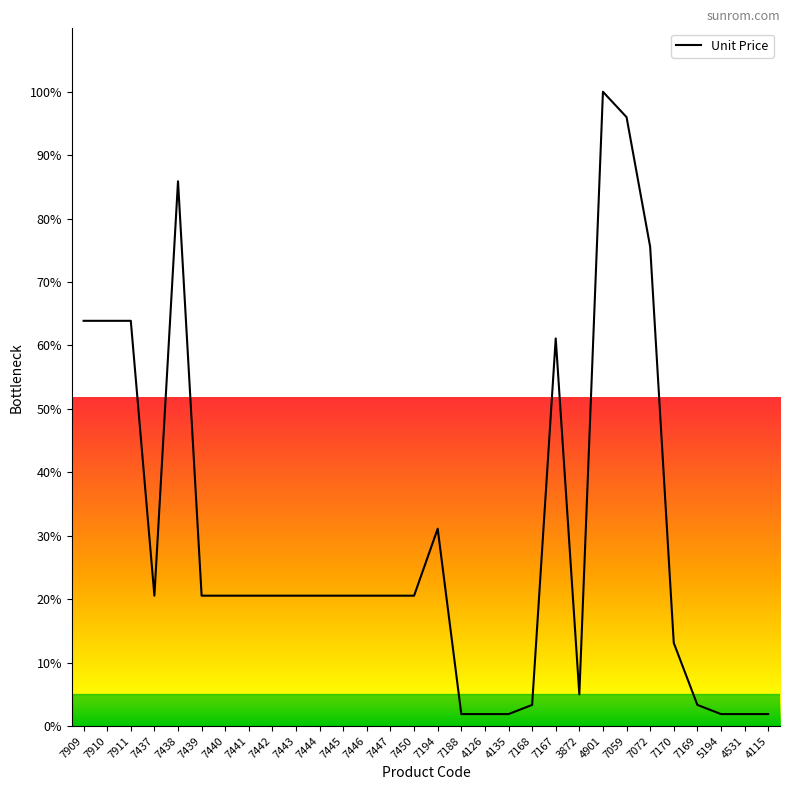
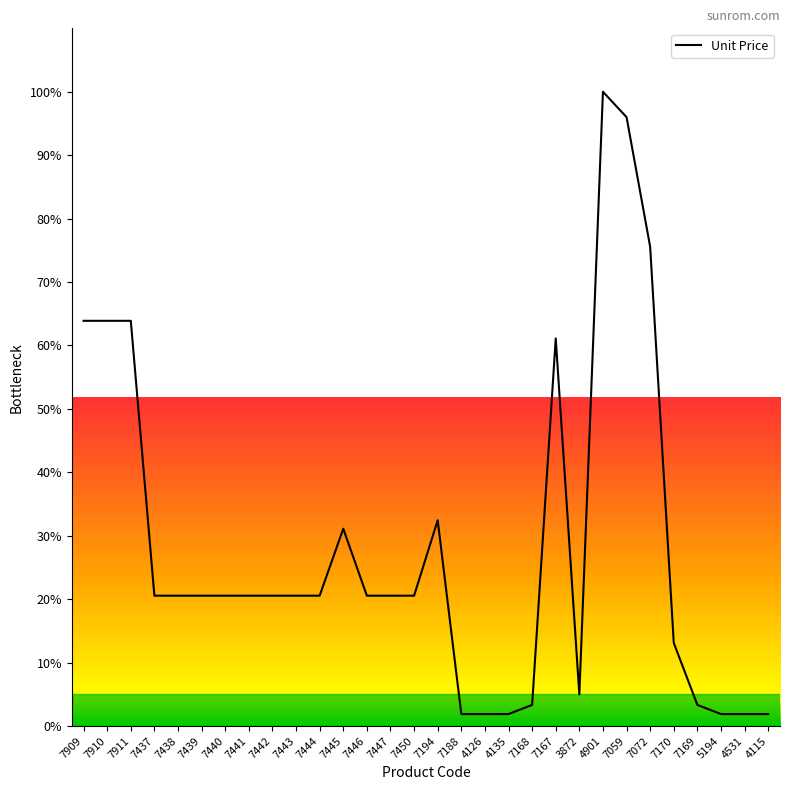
  {
    "7909": "64%",
    "7910": "64%",
    "7911": "64%",
    "7437": "21%",
-   "7438": "86%",
+   "7438": "21%",
    "7439": "21%",
    "7440": "21%",
    "7441": "21%",
    "7442": "21%",
    "7443": "21%",
    "7444": "21%",
-   "7445": "21%",
+   "7445": "31%",
    "7446": "21%",
    "7447": "21%",
    "7450": "21%",
-   "7194": "31%",
+   "7194": "32%",
    "7167": "61%",
    "4901": "100%",
    "7059": "96%",
    "7072": "76%",
    "7170": "13%"
  }
